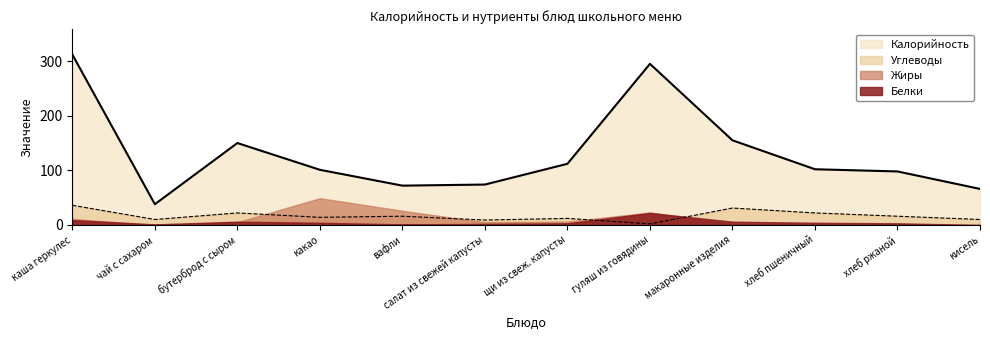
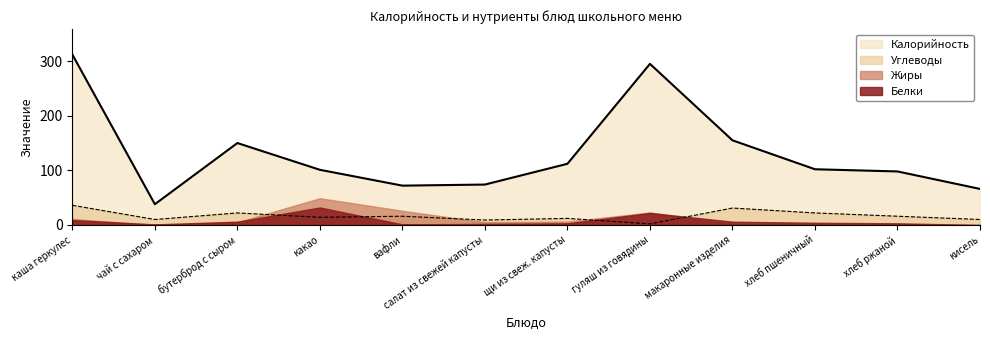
  {
    "Жиры": {
      "какао": 50,
      "вафли": 30
    },
    "Белки": {
-     "какао": 0,
+     "какао": 30,
      "макаронные изделия": 10
    }
  }
